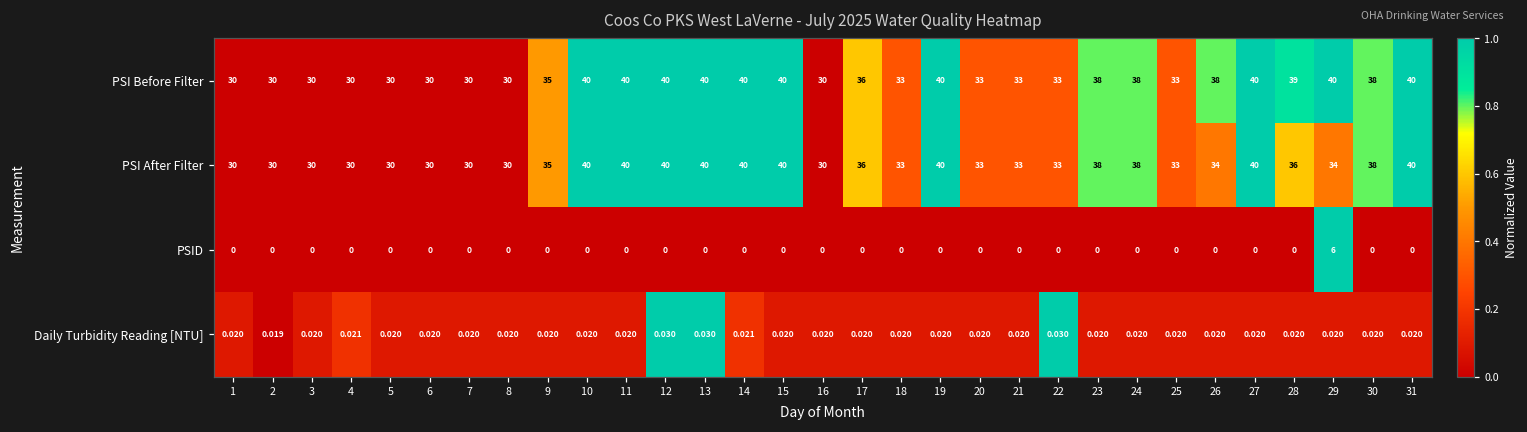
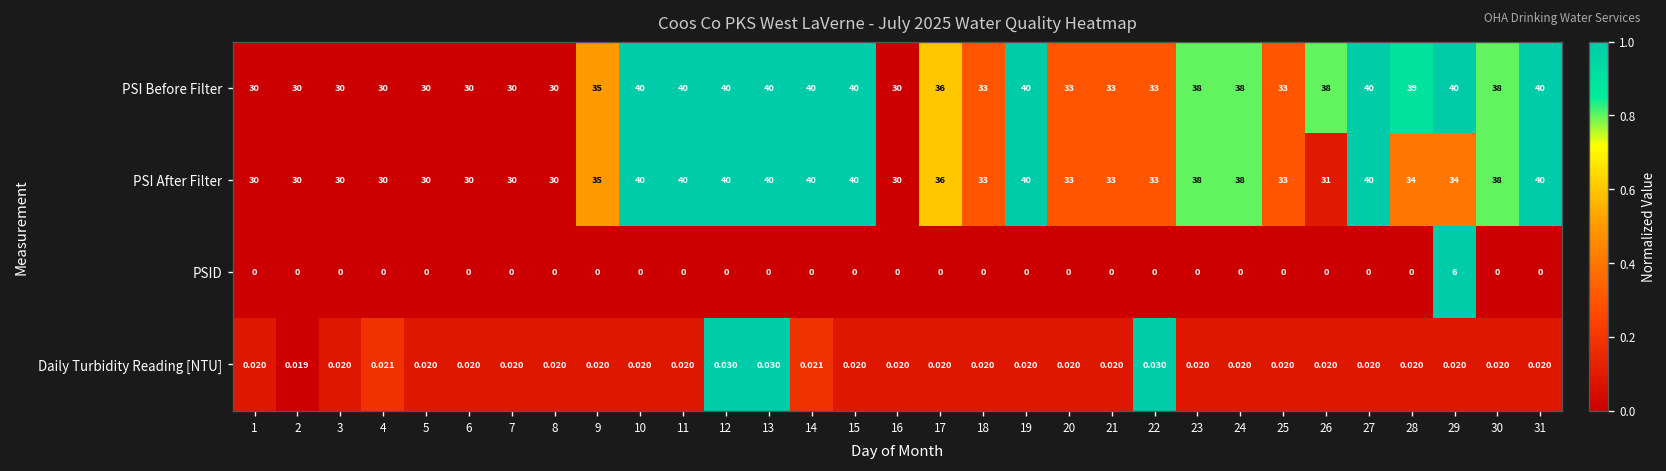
  {
    "PSI Before Filter": {
      "1": 30,
      "2": 30,
      "3": 30,
      "4": 30,
      "5": 30,
      "6": 30,
      "7": 30,
      "8": 30,
      "9": 35,
      "10": 40,
      "11": 40,
      "12": 40,
      "13": 40,
      "14": 40,
      "15": 40,
      "16": 30,
      "17": 36,
      "18": 33,
      "19": 40,
      "20": 33,
      "21": 33,
      "22": 33,
      "23": 38,
      "24": 38,
      "25": 33,
      "26": 38,
      "27": 40,
      "28": 39,
      "29": 40,
      "30": 38,
      "31": 40
    },
    "PSI After Filter": {
      "1": 30,
      "2": 30,
      "3": 30,
      "4": 30,
      "5": 30,
      "6": 30,
      "7": 30,
      "8": 30,
      "9": 35,
      "10": 40,
      "11": 40,
      "12": 40,
      "13": 40,
      "14": 40,
      "15": 40,
      "16": 30,
      "17": 36,
      "18": 33,
      "19": 40,
      "20": 33,
      "21": 33,
      "22": 33,
      "23": 38,
      "24": 38,
      "25": 33,
-     "26": 34,
+     "26": 31,
      "27": 40,
-     "28": 36,
+     "28": 34,
      "29": 34,
      "30": 38,
      "31": 40
    },
    "PSID": {
      "1": 0,
      "2": 0,
      "3": 0,
      "4": 0,
      "5": 0,
      "6": 0,
      "7": 0,
      "8": 0,
      "9": 0,
      "10": 0,
      "11": 0,
      "12": 0,
      "13": 0,
      "14": 0,
      "15": 0,
      "16": 0,
      "17": 0,
      "18": 0,
      "19": 0,
      "20": 0,
      "21": 0,
      "22": 0,
      "23": 0,
      "24": 0,
      "25": 0,
      "26": 0,
      "27": 0,
      "28": 0,
      "29": 6,
      "30": 0,
      "31": 0
    },
    "Daily Turbidity Reading [NTU]": {
      "1": 0.020,
      "2": 0.019,
      "3": 0.020,
      "4": 0.021,
      "5": 0.020,
      "6": 0.020,
      "7": 0.020,
      "8": 0.020,
      "9": 0.020,
      "10": 0.020,
      "11": 0.020,
      "12": 0.030,
      "13": 0.030,
      "14": 0.021,
      "15": 0.020,
      "16": 0.020,
      "17": 0.020,
      "18": 0.020,
      "19": 0.020,
      "20": 0.020,
      "21": 0.020,
      "22": 0.030,
      "23": 0.020,
      "24": 0.020,
      "25": 0.020,
      "26": 0.020,
      "27": 0.020,
      "28": 0.020,
      "29": 0.020,
      "30": 0.020,
      "31": 0.020
    }
  }
